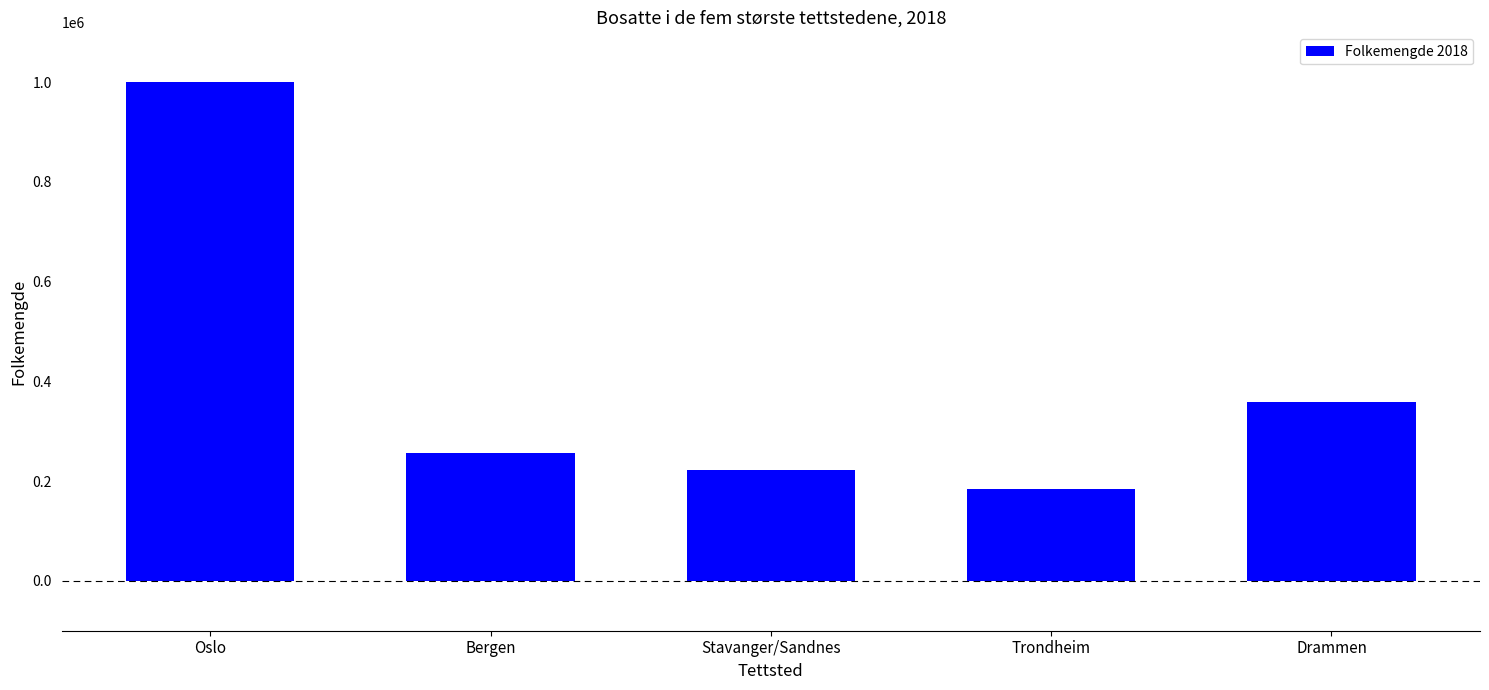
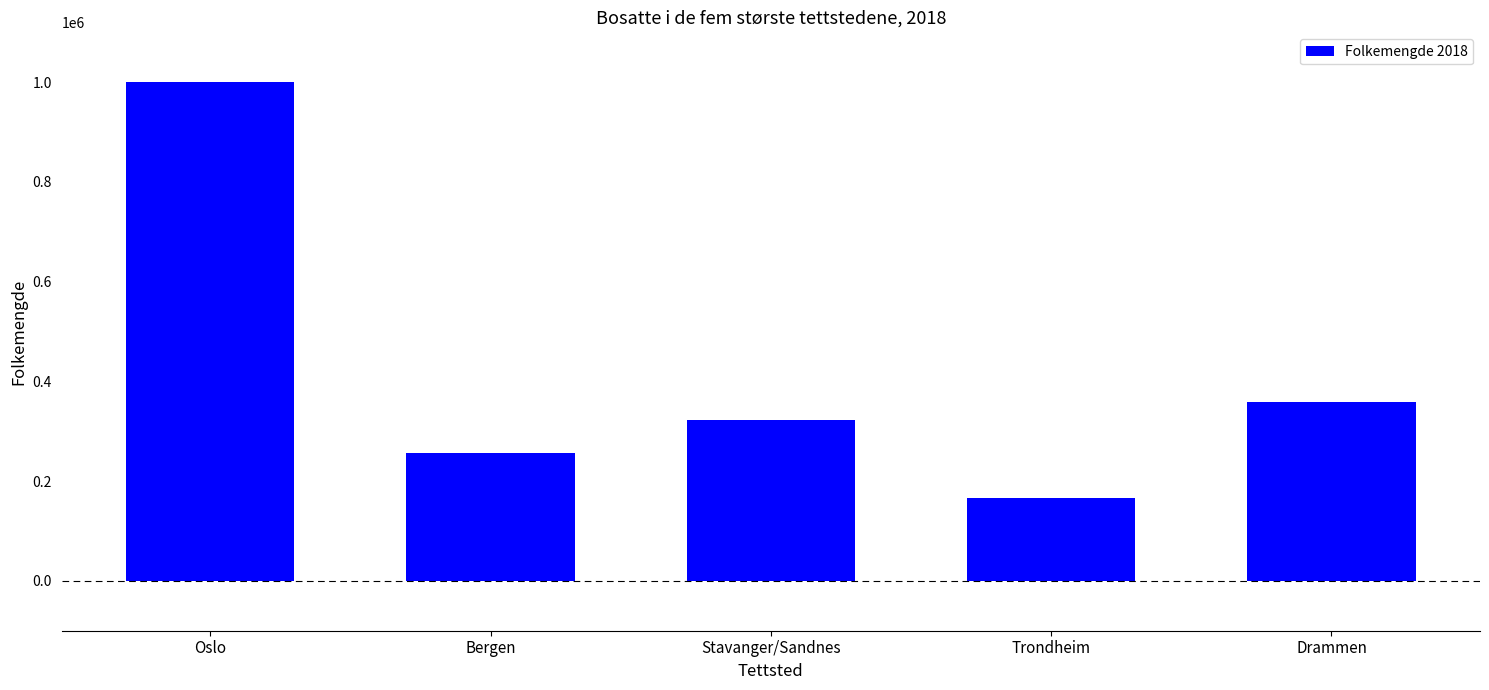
  {
    "Oslo": 1000000,
    "Bergen": 260000,
-   "Stavanger/Sandnes": 220000,
-   "Trondheim": 180000,
+   "Stavanger/Sandnes": 320000,
+   "Trondheim": 170000,
    "Drammen": 360000
  }
